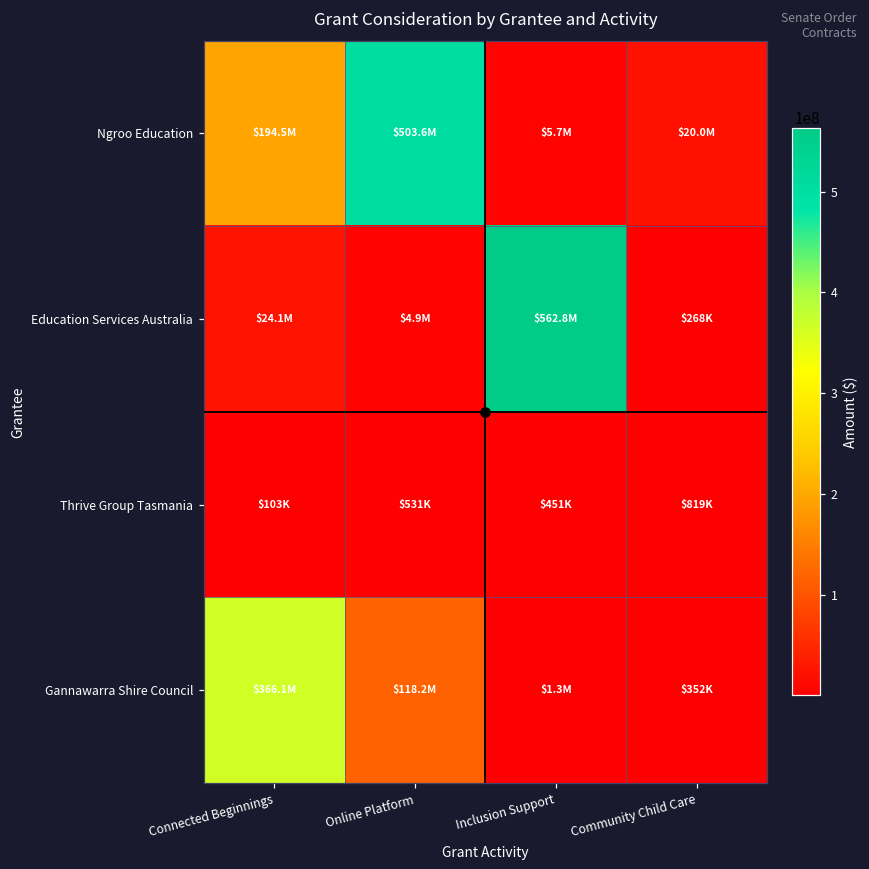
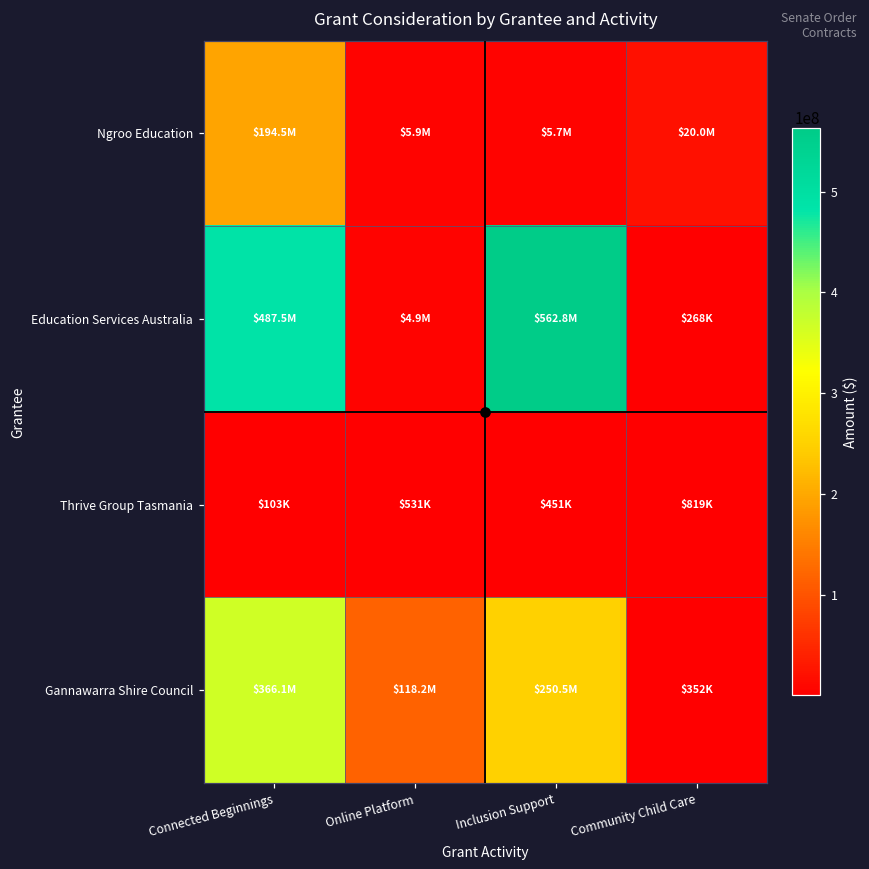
  {
    "Ngroo Education": {
      "Connected Beginnings": "$194.5M",
-     "Online Platform": "$503.6M",
+     "Online Platform": "$5.9M",
      "Inclusion Support": "$5.7M",
      "Community Child Care": "$20.0M"
    },
    "Education Services Australia": {
-     "Connected Beginnings": "$24.1M",
+     "Connected Beginnings": "$487.5M",
      "Online Platform": "$4.9M",
      "Inclusion Support": "$562.8M",
      "Community Child Care": "$268K"
    },
    "Thrive Group Tasmania": {
      "Connected Beginnings": "$103K",
      "Online Platform": "$531K",
      "Inclusion Support": "$451K",
      "Community Child Care": "$819K"
    },
    "Gannawarra Shire Council": {
      "Connected Beginnings": "$366.1M",
      "Online Platform": "$118.2M",
-     "Inclusion Support": "$1.3M",
+     "Inclusion Support": "$250.5M",
      "Community Child Care": "$352K"
    }
  }
